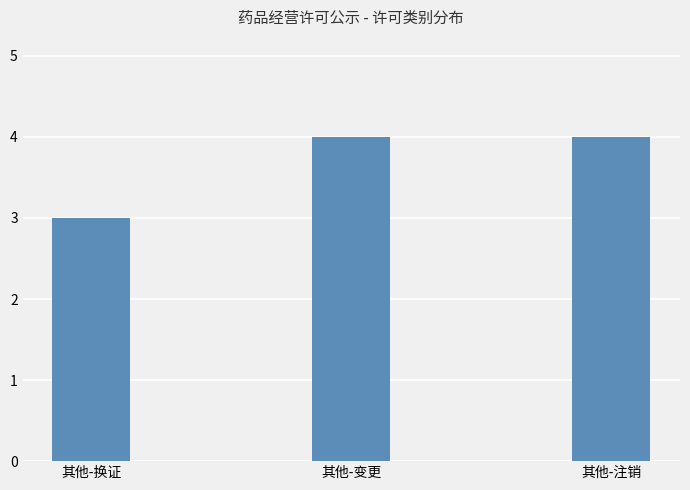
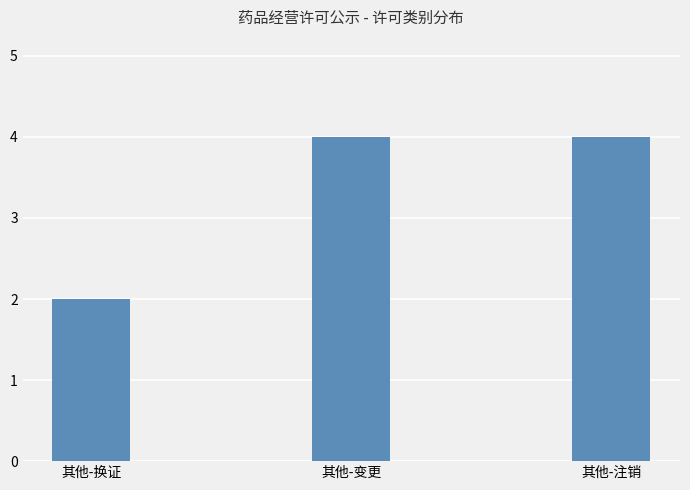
  {
-   "其他-换证": 3,
+   "其他-换证": 2,
    "其他-变更": 4,
    "其他-注销": 4
  }
